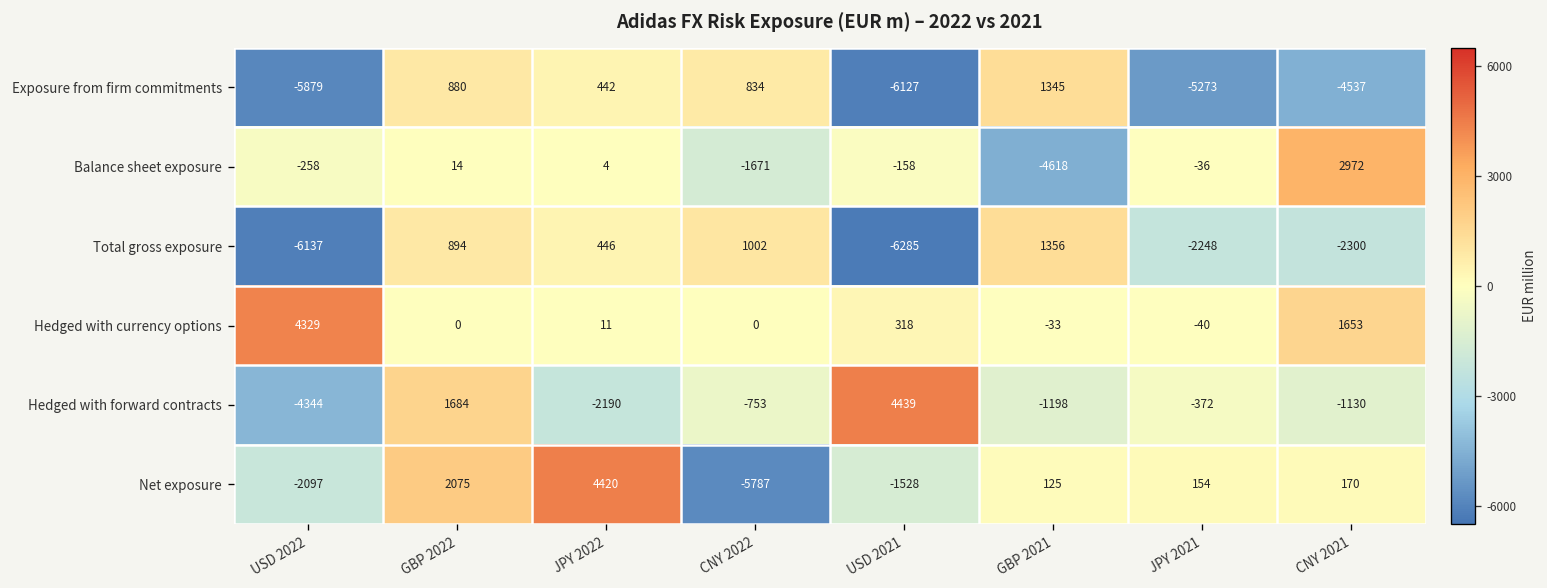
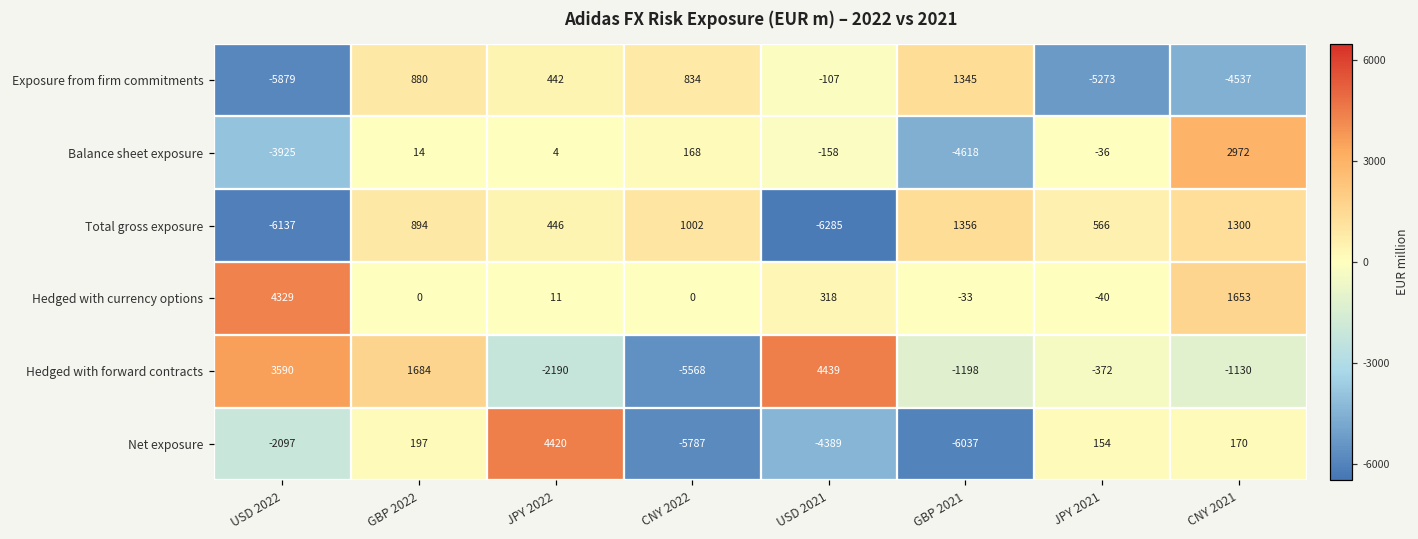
  {
    "Exposure from firm commitments": {
      "USD 2022": -5879,
      "GBP 2022": 880,
      "JPY 2022": 442,
      "CNY 2022": 834,
-     "USD 2021": -6127,
+     "USD 2021": -107,
      "GBP 2021": 1345,
      "JPY 2021": -5273,
      "CNY 2021": -4537
    },
    "Balance sheet exposure": {
-     "USD 2022": -258,
+     "USD 2022": -3925,
      "GBP 2022": 14,
      "JPY 2022": 4,
-     "CNY 2022": -1671,
+     "CNY 2022": 168,
      "USD 2021": -158,
      "GBP 2021": -4618,
      "JPY 2021": -36,
      "CNY 2021": 2972
    },
    "Total gross exposure": {
      "USD 2022": -6137,
      "GBP 2022": 894,
      "JPY 2022": 446,
      "CNY 2022": 1002,
      "USD 2021": -6285,
      "GBP 2021": 1356,
-     "JPY 2021": -2248,
-     "CNY 2021": -2300
+     "JPY 2021": 566,
+     "CNY 2021": 1300
    },
    "Hedged with currency options": {
      "USD 2022": 4329,
      "GBP 2022": 0,
      "JPY 2022": 11,
      "CNY 2022": 0,
      "USD 2021": 318,
      "GBP 2021": -33,
      "JPY 2021": -40,
      "CNY 2021": 1653
    },
    "Hedged with forward contracts": {
-     "USD 2022": -4344,
+     "USD 2022": 3590,
      "GBP 2022": 1684,
      "JPY 2022": -2190,
-     "CNY 2022": -753,
+     "CNY 2022": -5568,
      "USD 2021": 4439,
      "GBP 2021": -1198,
      "JPY 2021": -372,
      "CNY 2021": -1130
    },
    "Net exposure": {
      "USD 2022": -2097,
-     "GBP 2022": 2075,
+     "GBP 2022": 197,
      "JPY 2022": 4420,
      "CNY 2022": -5787,
-     "USD 2021": -1528,
-     "GBP 2021": 125,
+     "USD 2021": -4389,
+     "GBP 2021": -6037,
      "JPY 2021": 154,
      "CNY 2021": 170
    }
  }
